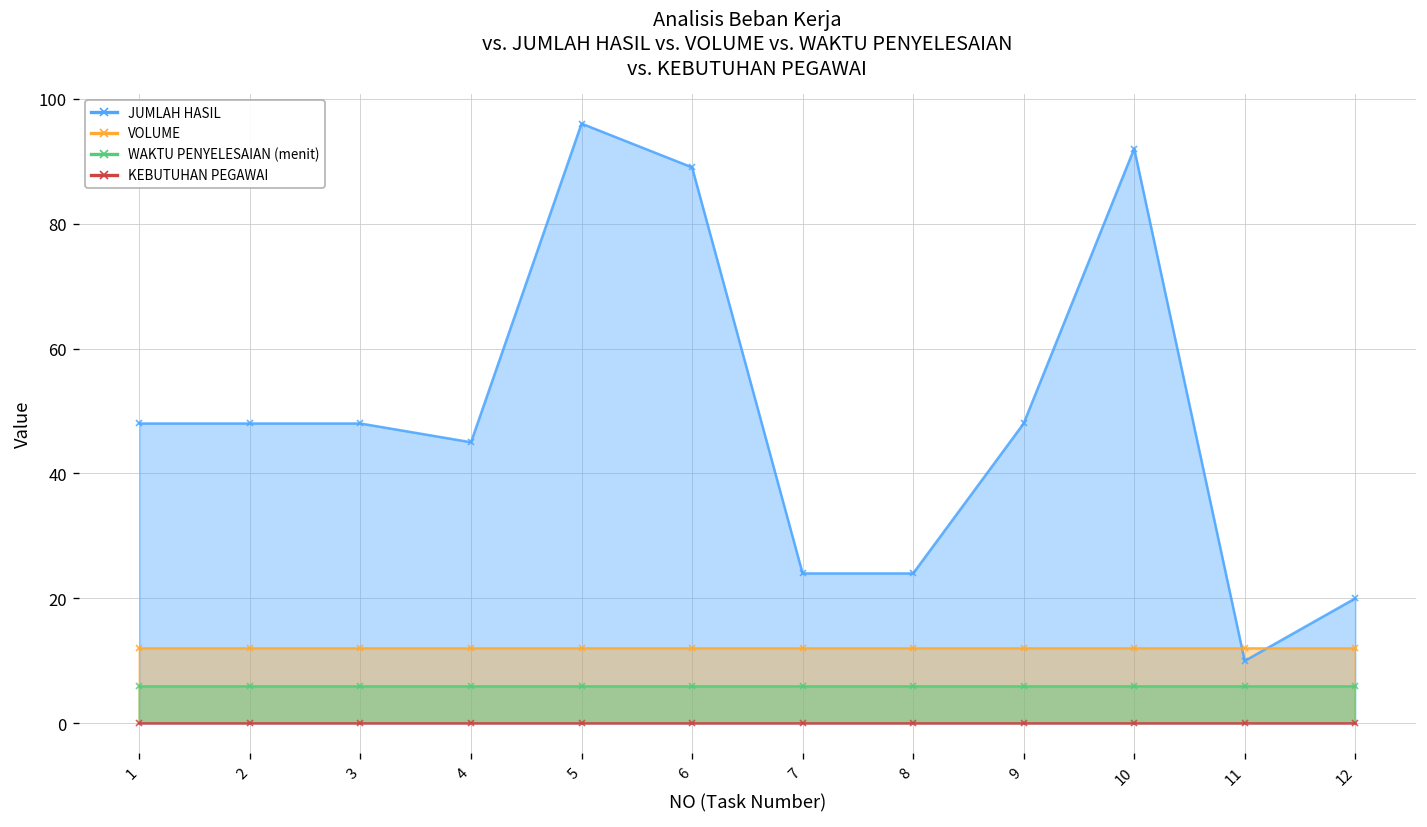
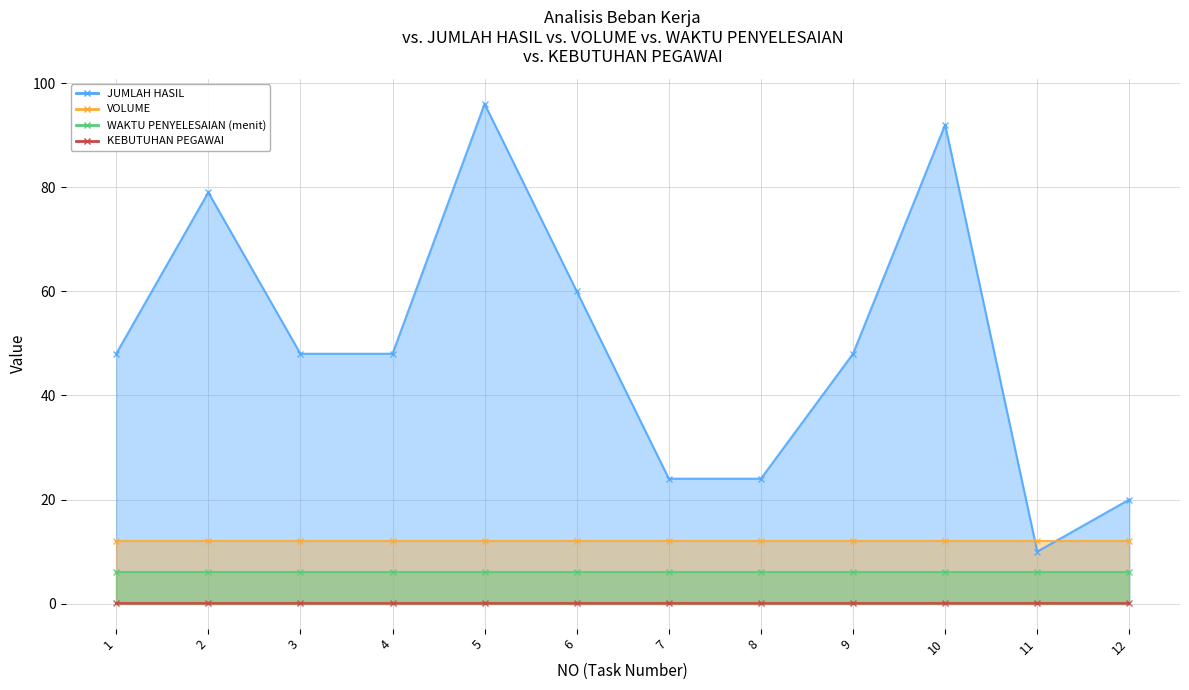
  {
    "JUMLAH HASIL": {
      "1": 48,
-     "2": 48,
+     "2": 79,
      "3": 48,
-     "4": 45,
+     "4": 48,
      "5": 96,
-     "6": 89,
+     "6": 60,
      "7": 24,
      "8": 24,
      "9": 48,
      "10": 92,
      "11": 10,
      "12": 20
    },
    "VOLUME": {
      "1": 12,
      "2": 12,
      "3": 12,
      "4": 12,
      "5": 12,
      "6": 12,
      "7": 12,
      "8": 12,
      "9": 12,
      "10": 12,
      "11": 12,
      "12": 12
    },
    "WAKTU PENYELESAIAN (menit)": {
      "1": 6,
      "2": 6,
      "3": 6,
      "4": 6,
      "5": 6,
      "6": 6,
      "7": 6,
      "8": 6,
      "9": 6,
      "10": 6,
      "11": 6,
      "12": 6
    },
    "KEBUTUHAN PEGAWAI": {
      "1": 0,
      "2": 0,
      "3": 0,
      "4": 0,
      "5": 0,
      "6": 0,
      "7": 0,
      "8": 0,
      "9": 0,
      "10": 0,
      "11": 0,
      "12": 0
    }
  }
